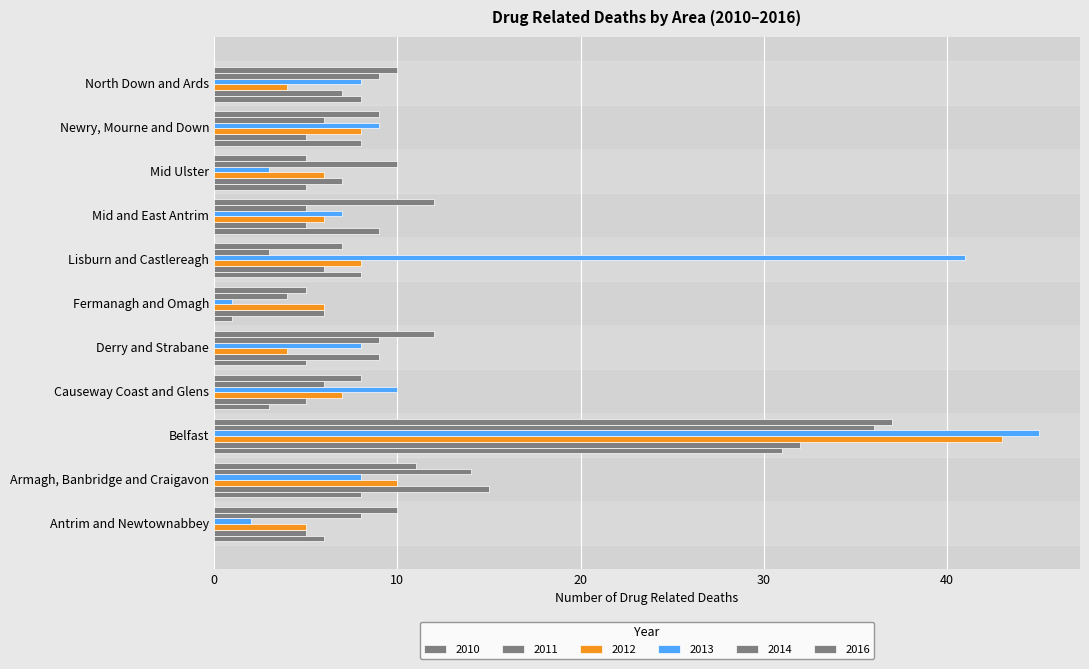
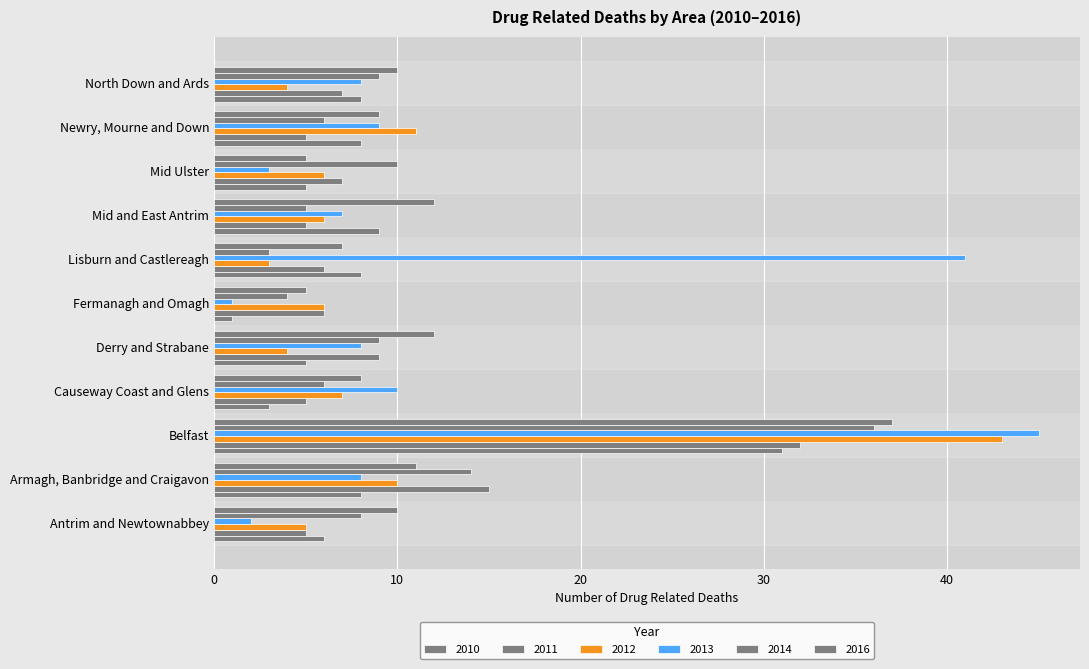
  {
    "2012": {
      "North Down and Ards": 4,
-     "Newry, Mourne and Down": 8,
+     "Newry, Mourne and Down": 11,
      "Mid Ulster": 6,
      "Mid and East Antrim": 6,
-     "Lisburn and Castlereagh": 8,
+     "Lisburn and Castlereagh": 3,
      "Fermanagh and Omagh": 6,
      "Derry and Strabane": 4,
      "Causeway Coast and Glens": 7,
      "Belfast": 43,
      "Armagh, Banbridge and Craigavon": 10,
      "Antrim and Newtownabbey": 5
    },
    "2013": {
      "North Down and Ards": 8,
      "Newry, Mourne and Down": 9,
      "Mid Ulster": 3,
      "Mid and East Antrim": 7,
      "Lisburn and Castlereagh": 41,
      "Fermanagh and Omagh": 1,
      "Derry and Strabane": 8,
      "Causeway Coast and Glens": 10,
      "Belfast": 45,
      "Armagh, Banbridge and Craigavon": 8,
      "Antrim and Newtownabbey": 2
    }
  }
